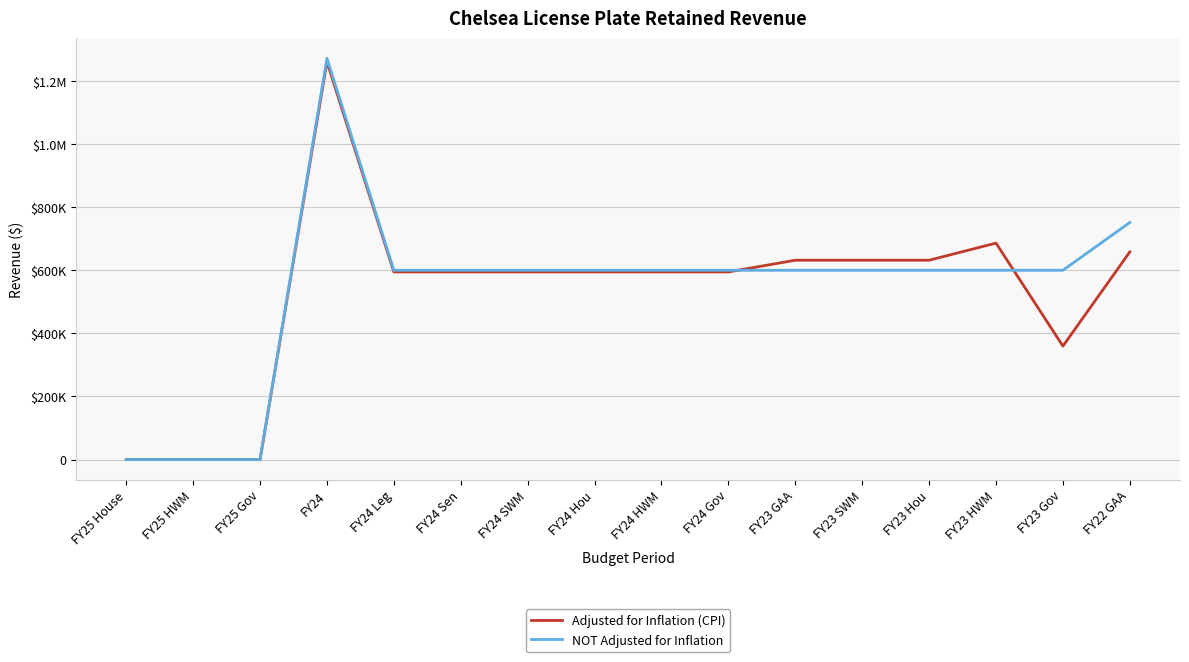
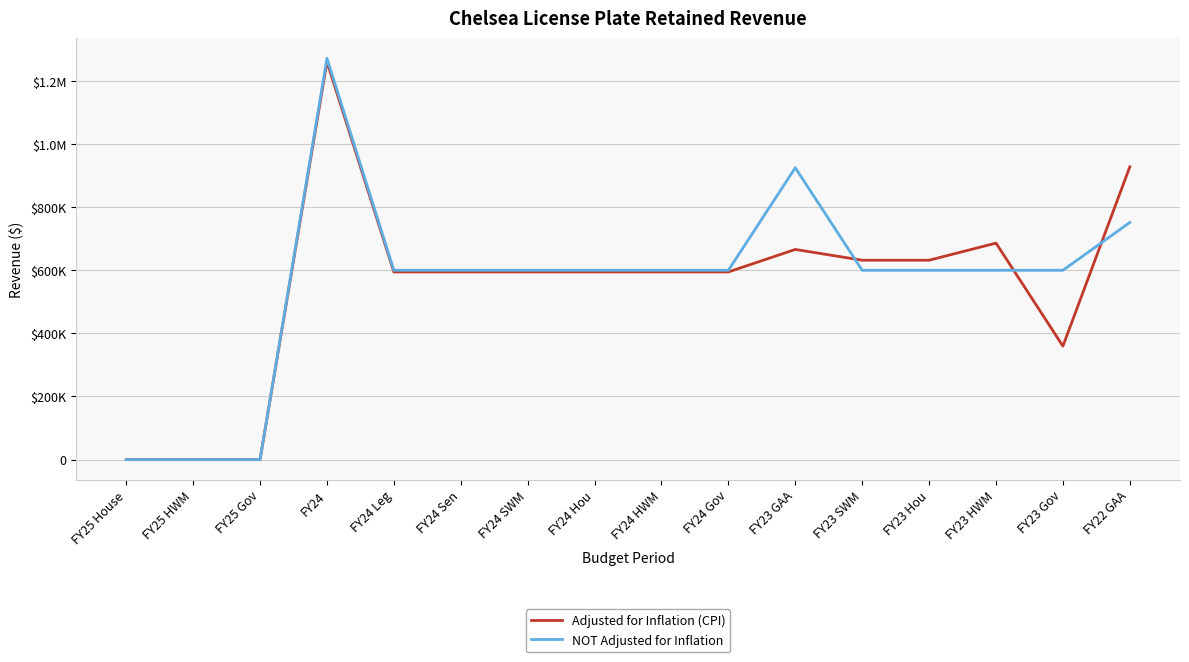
  {
    "Adjusted for Inflation (CPI)": {
      "FY24": "$1260000",
-     "FY23 GAA": "$630000",
+     "FY23 GAA": "$670000",
      "FY23 SWM": "$630000",
      "FY23 Hou": "$630000",
      "FY23 HWM": "$690000",
      "FY23 Gov": "$360000",
-     "FY22 GAA": "$660000"
+     "FY22 GAA": "$930000"
    },
    "NOT Adjusted for Inflation": {
      "FY24": "$1270000",
-     "FY23 GAA": "$600000",
+     "FY23 GAA": "$930000",
      "FY23 SWM": "$600000",
      "FY23 Hou": "$600000",
      "FY23 HWM": "$600000",
      "FY23 Gov": "$600000",
      "FY22 GAA": "$750000"
    }
  }
